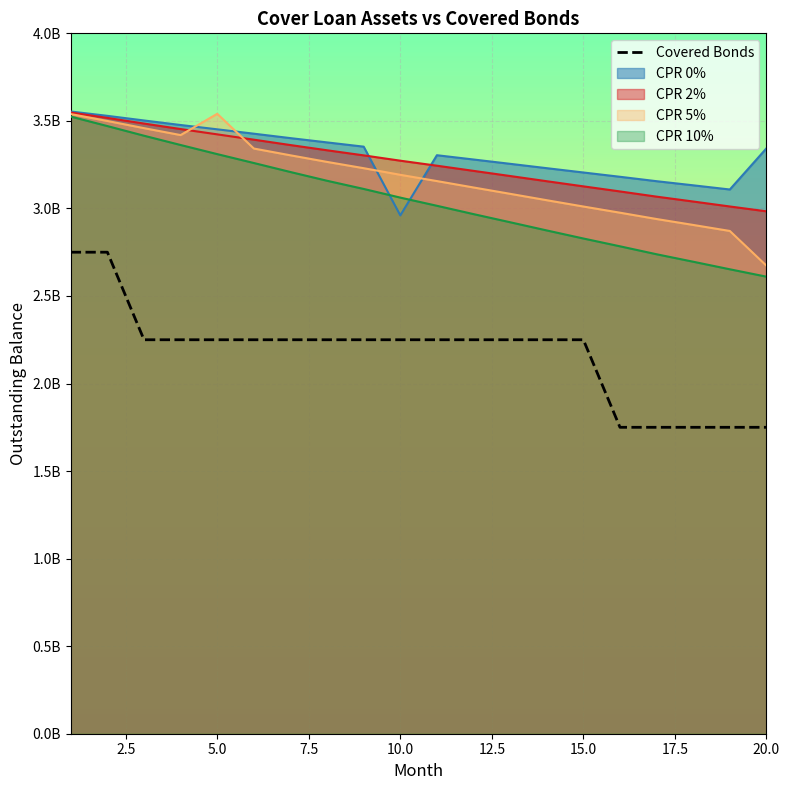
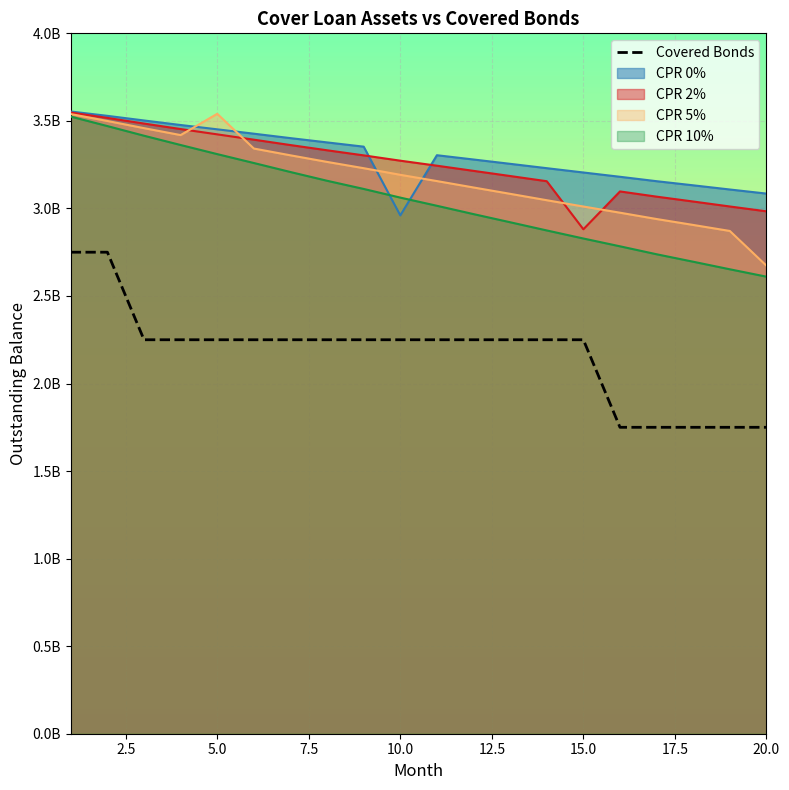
  {
    "Covered Bonds": {
      "5.0": 2250000000,
      "10.0": 2250000000,
      "15.0": 2250000000,
      "20.0": 1750000000
    },
    "CPR 0%": {
      "5.0": 3450000000,
      "10.0": 2960000000,
      "15.0": 3210000000,
-     "20.0": 3340000000
+     "20.0": 3080000000
    },
    "CPR 2%": {
      "5.0": 3420000000,
      "10.0": 3270000000,
-     "15.0": 3130000000,
+     "15.0": 2880000000,
      "20.0": 2980000000
    },
    "CPR 5%": {
      "5.0": 3540000000,
      "10.0": 3190000000,
      "15.0": 3010000000,
      "20.0": 2670000000
    },
    "CPR 10%": {
      "5.0": 3310000000,
      "10.0": 3060000000,
      "15.0": 2830000000,
      "20.0": 2610000000
    }
  }
